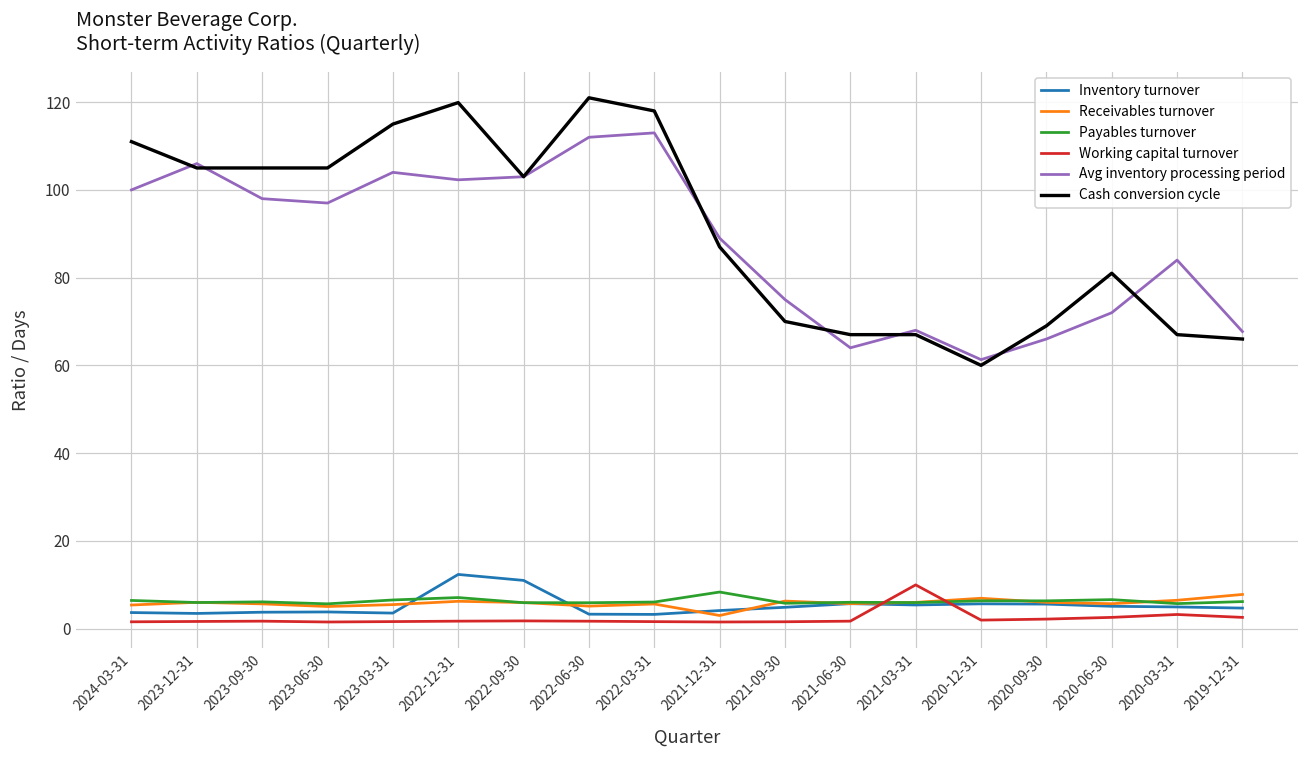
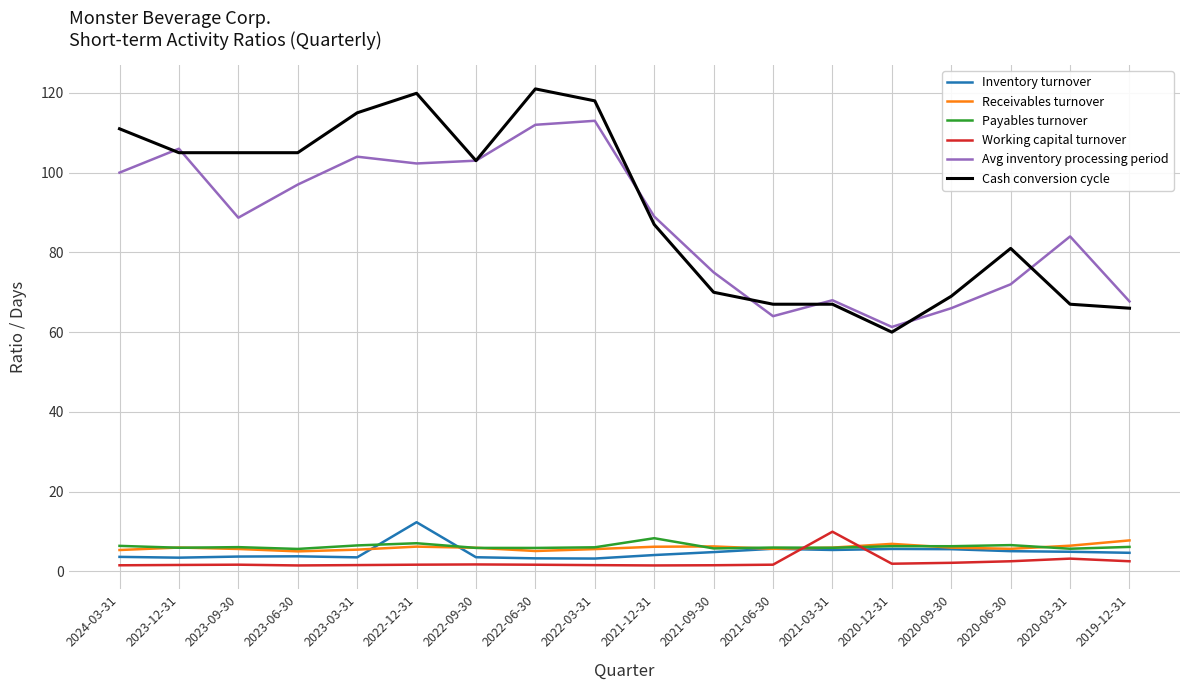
  {
    "Inventory turnover": {
      "2024-03-31": 4,
      "2023-12-31": 3,
      "2023-09-30": 4,
      "2023-06-30": 4,
      "2023-03-31": 4,
      "2022-12-31": 12,
-     "2022-09-30": 11,
+     "2022-09-30": 4,
      "2022-06-30": 3,
      "2022-03-31": 3,
      "2021-12-31": 4,
      "2021-09-30": 5,
      "2020-12-31": 6,
      "2020-03-31": 5,
      "2019-12-31": 5
    },
    "Receivables turnover": {
      "2024-03-31": 5,
      "2023-03-31": 5,
      "2022-12-31": 6,
      "2022-06-30": 5,
-     "2021-12-31": 3,
+     "2021-12-31": 6,
      "2020-03-31": 6,
      "2019-12-31": 8
    },
    "Payables turnover": {
      "2024-03-31": 6,
      "2023-03-31": 7,
      "2022-12-31": 7,
      "2022-06-30": 6,
      "2021-12-31": 8,
      "2020-06-30": 7,
      "2020-03-31": 6,
      "2019-12-31": 6
    },
    "Working capital turnover": {
      "2024-03-31": 2,
      "2023-12-31": 2,
      "2023-09-30": 2,
      "2023-06-30": 1,
      "2023-03-31": 2,
      "2022-12-31": 2,
      "2022-09-30": 2,
      "2022-06-30": 2,
      "2022-03-31": 2,
      "2021-12-31": 1,
      "2021-09-30": 2,
      "2021-06-30": 2,
      "2021-03-31": 10,
      "2020-12-31": 2,
      "2020-09-30": 2,
      "2020-06-30": 3,
      "2020-03-31": 3,
      "2019-12-31": 3
    },
    "Avg inventory processing period": {
      "2024-03-31": 100,
      "2023-12-31": 106,
-     "2023-09-30": 98,
+     "2023-09-30": 89,
      "2023-06-30": 97,
      "2023-03-31": 104,
      "2022-12-31": 102,
      "2022-06-30": 112,
      "2022-03-31": 113,
      "2021-12-31": 89,
      "2021-09-30": 75,
      "2021-06-30": 64,
      "2021-03-31": 68,
      "2020-12-31": 61,
      "2020-09-30": 66,
      "2020-06-30": 72,
      "2020-03-31": 84,
      "2019-12-31": 68
    },
    "Cash conversion cycle": {
      "2024-03-31": 111,
      "2023-12-31": 105,
      "2023-09-30": 105,
      "2023-06-30": 105,
      "2023-03-31": 115,
      "2022-12-31": 120,
      "2022-06-30": 121,
      "2022-03-31": 118,
      "2021-12-31": 87,
      "2021-09-30": 70,
      "2021-06-30": 67,
      "2021-03-31": 67,
      "2020-12-31": 60,
      "2020-09-30": 69,
      "2020-06-30": 81,
      "2020-03-31": 67,
      "2019-12-31": 66
    }
  }
